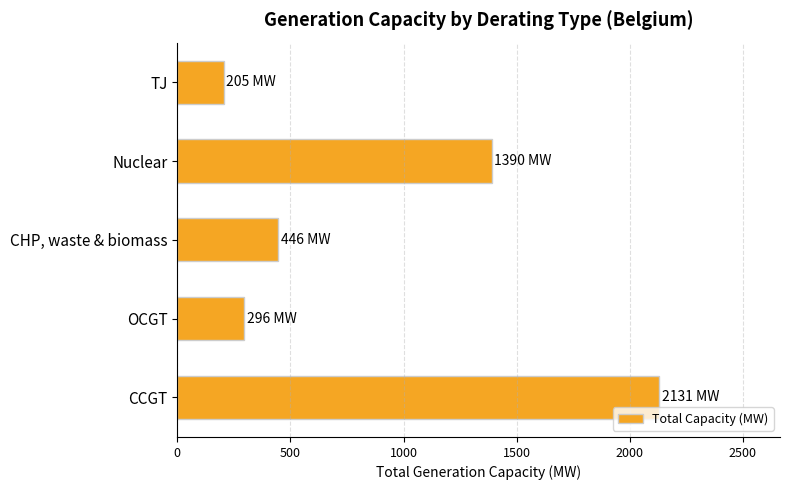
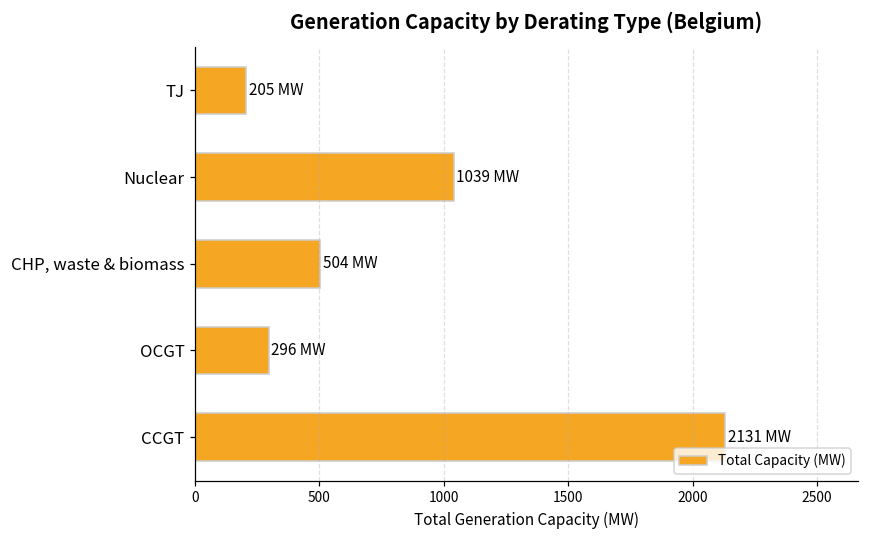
  {
    "TJ": 205,
-   "Nuclear": 1390,
-   "CHP, waste & biomass": 446,
+   "Nuclear": 1039,
+   "CHP, waste & biomass": 504,
    "OCGT": 296,
    "CCGT": 2131
  }
